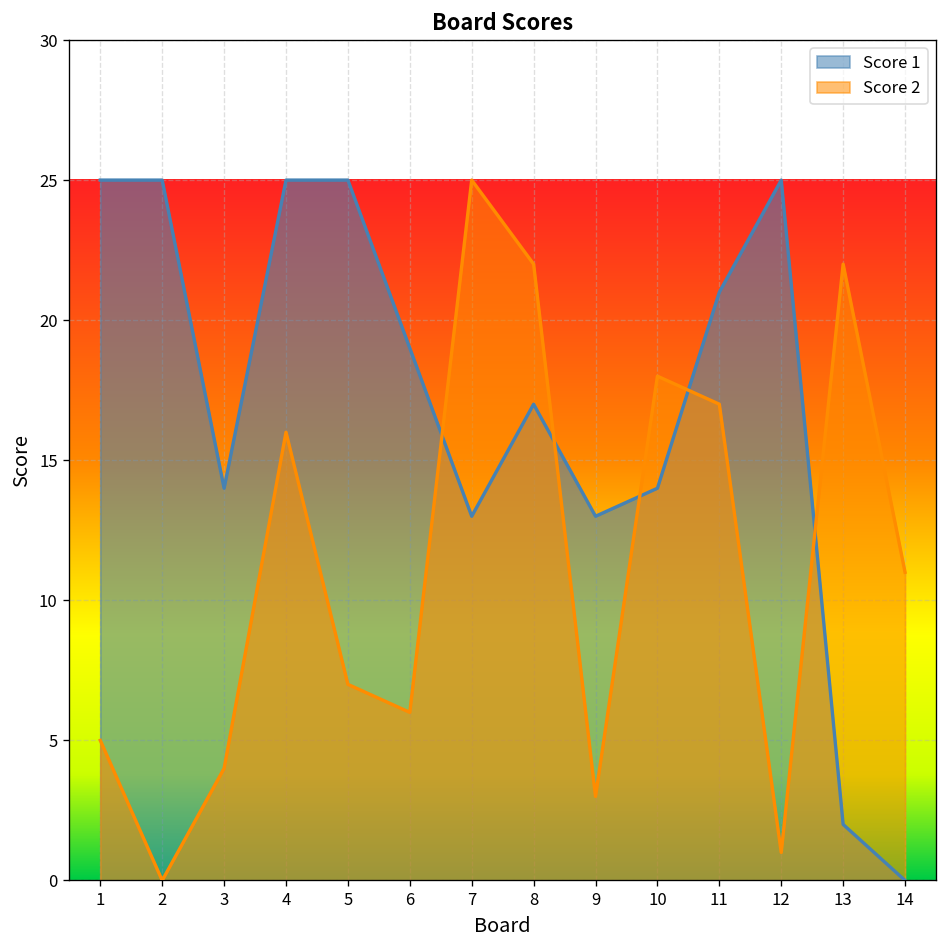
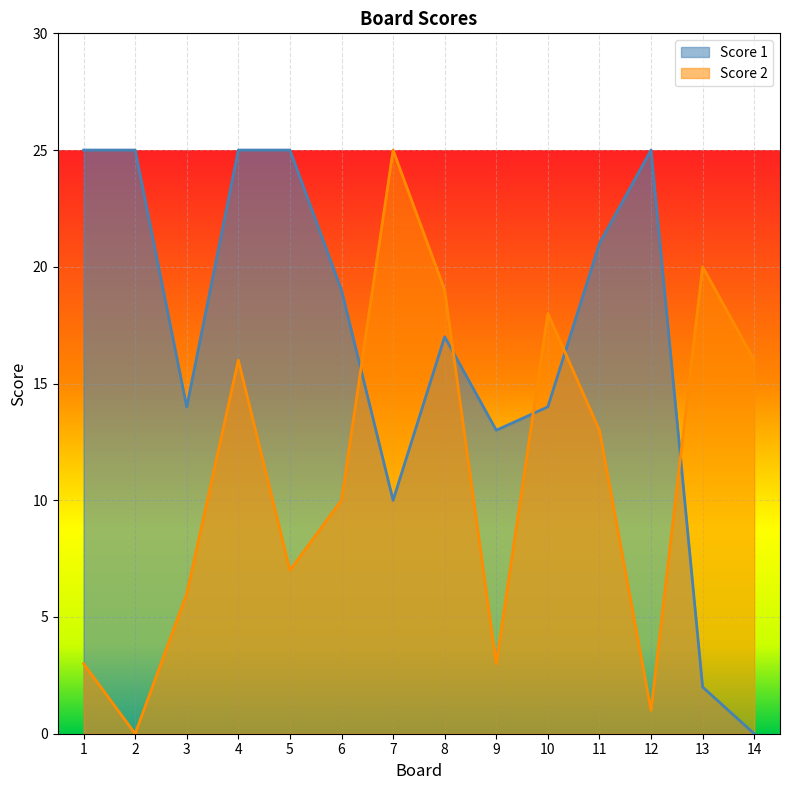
  {
    "Score 1": {
      "1": 25,
      "2": 25,
      "3": 14,
      "4": 25,
      "5": 25,
      "6": 19,
-     "7": 13,
+     "7": 10,
      "8": 17,
      "9": 13,
      "10": 14,
      "11": 21,
      "12": 25,
      "13": 2,
      "14": 0
    },
    "Score 2": {
-     "1": 5,
+     "1": 3,
      "2": 0,
-     "3": 4,
+     "3": 6,
      "4": 16,
      "5": 7,
-     "6": 6,
+     "6": 10,
      "7": 25,
-     "8": 22,
+     "8": 19,
      "9": 3,
      "10": 18,
-     "11": 17,
+     "11": 13,
      "12": 1,
-     "13": 22,
-     "14": 11
+     "13": 20,
+     "14": 16
    }
  }
